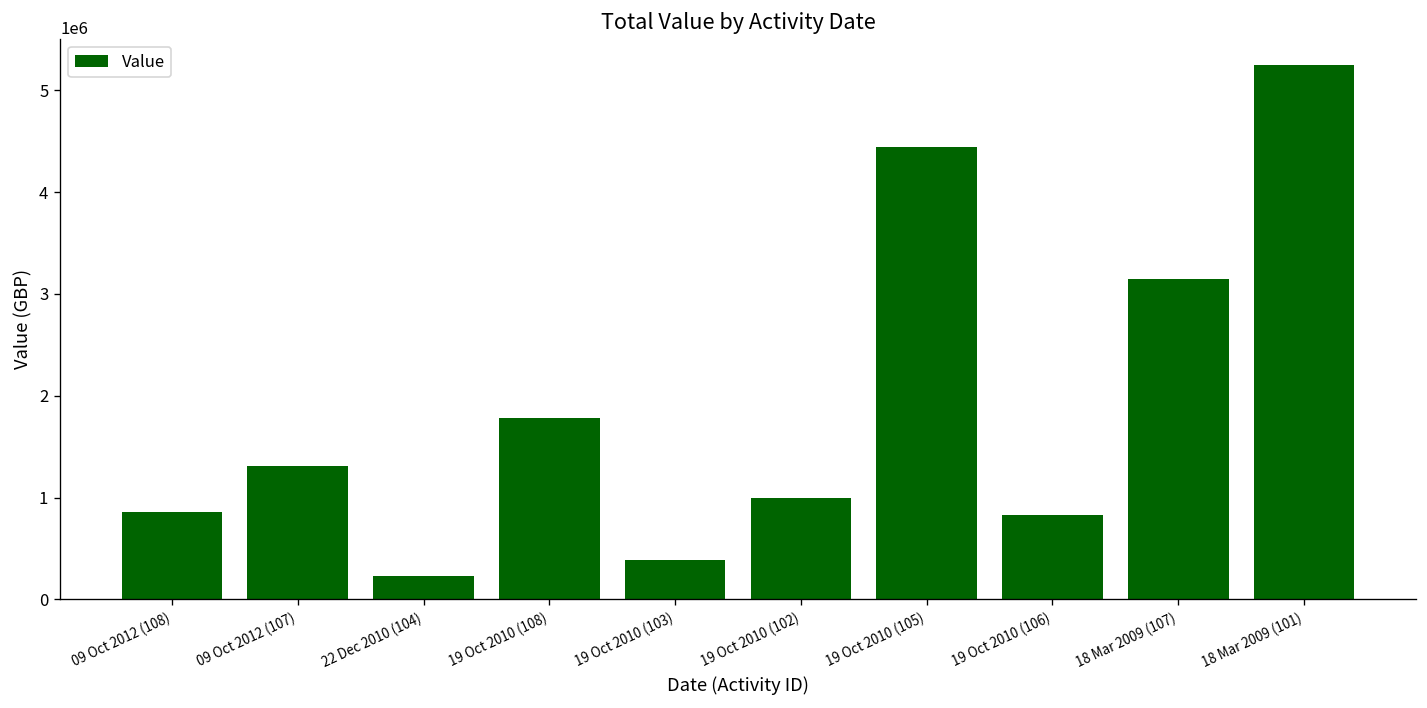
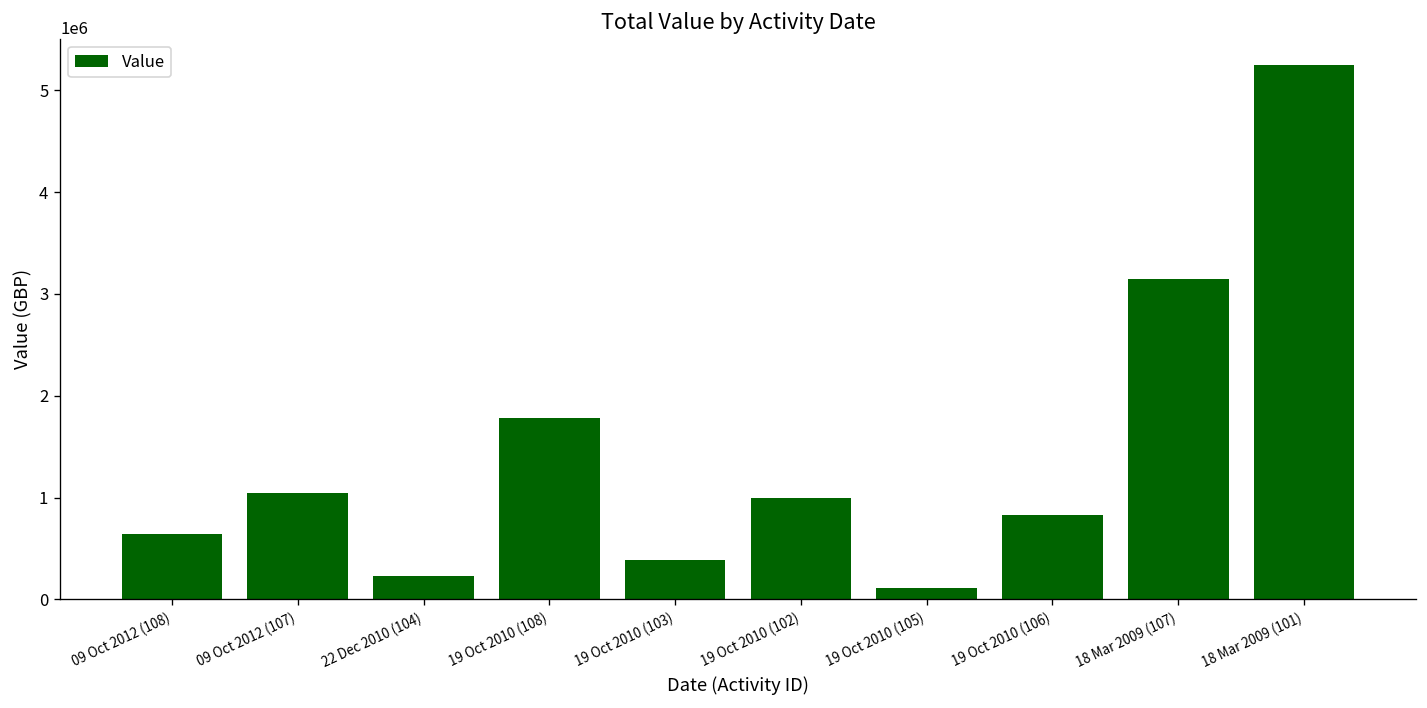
  {
-   "09 Oct 2012 (108)": 900000,
-   "09 Oct 2012 (107)": 1300000,
+   "09 Oct 2012 (108)": 600000,
+   "09 Oct 2012 (107)": 1000000,
    "22 Dec 2010 (104)": 200000,
    "19 Oct 2010 (108)": 1800000,
    "19 Oct 2010 (103)": 400000,
    "19 Oct 2010 (102)": 1000000,
-   "19 Oct 2010 (105)": 4400000,
+   "19 Oct 2010 (105)": 100000,
    "19 Oct 2010 (106)": 800000,
    "18 Mar 2009 (107)": 3100000,
    "18 Mar 2009 (101)": 5200000
  }
